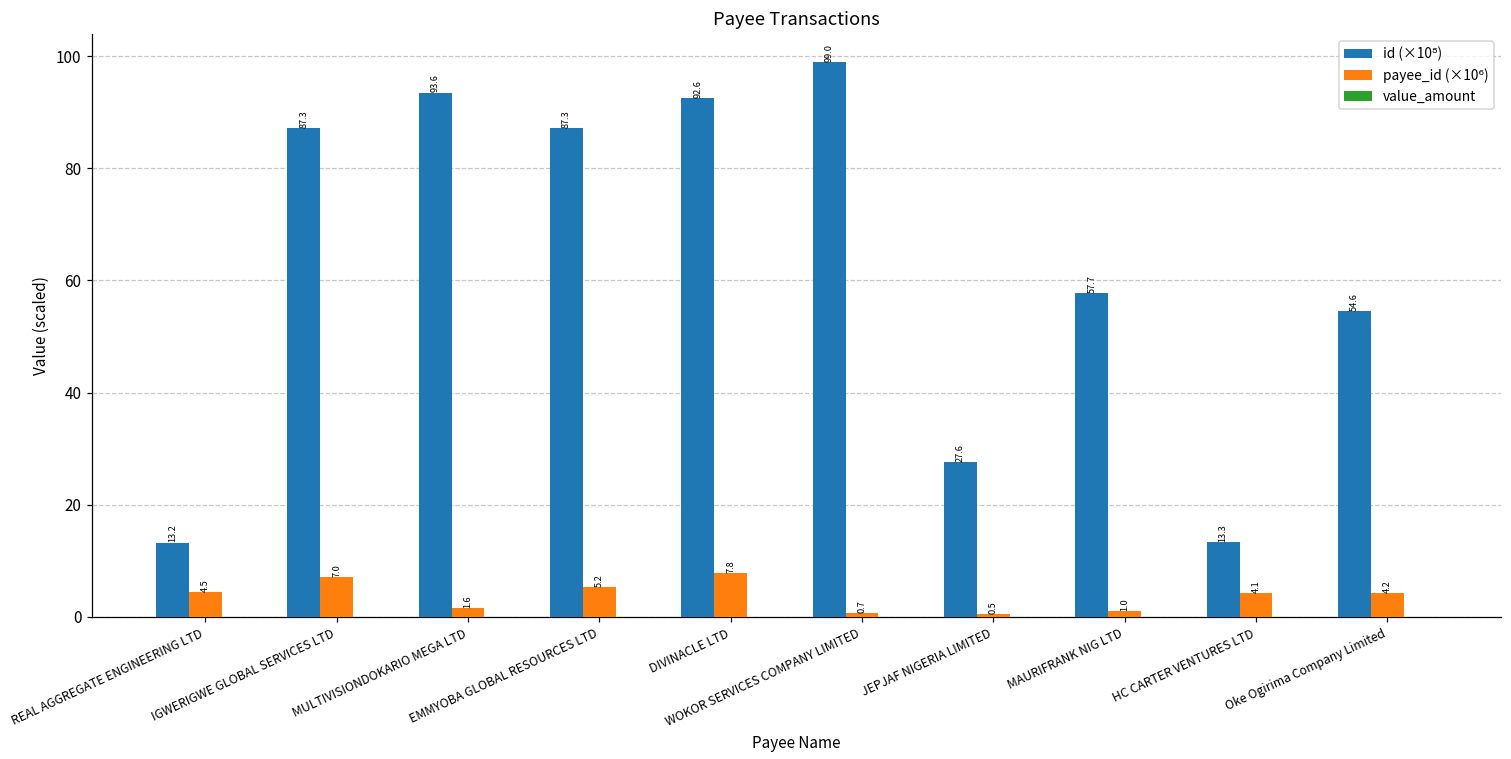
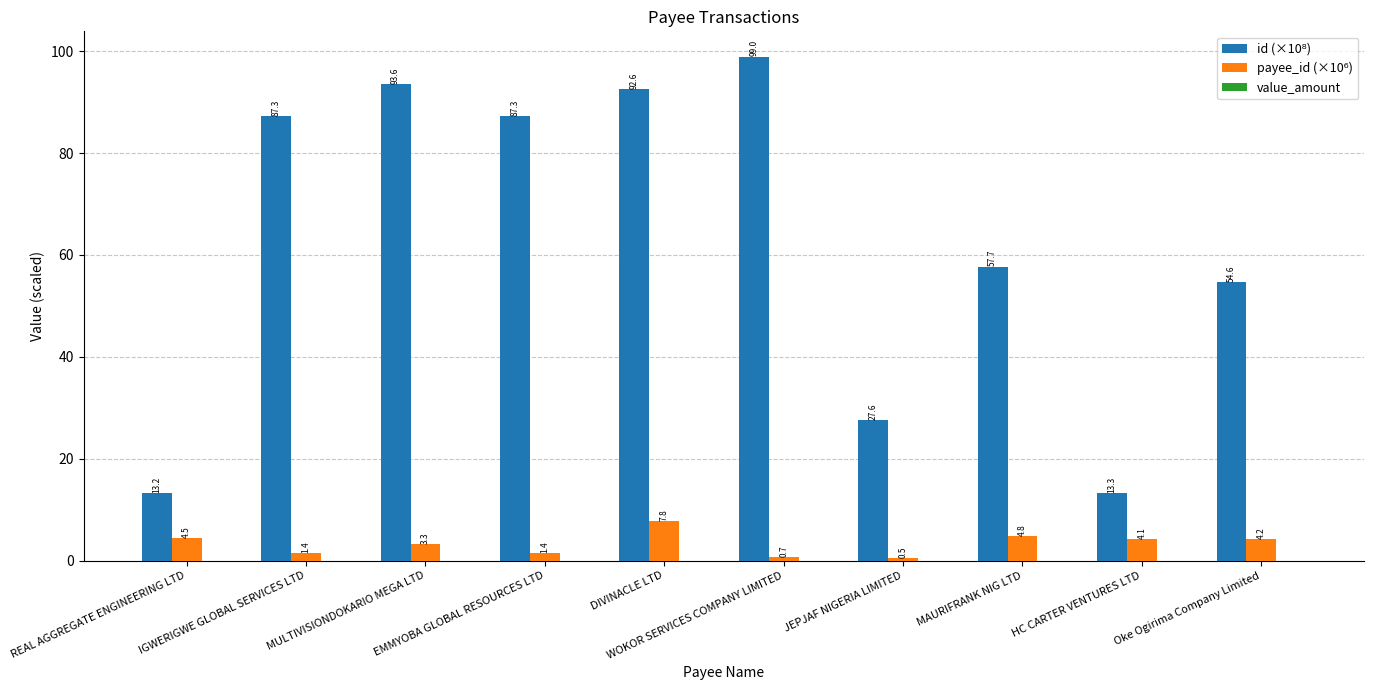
  {
    "id (×10⁸)": {
      "REAL AGGREGATE ENGINEERING LTD": 13.2,
      "IGWERIGWE GLOBAL SERVICES LTD": 87.3,
      "MULTIVISIONDOKARIO MEGA LTD": 93.6,
      "EMMYOBA GLOBAL RESOURCES LTD": 87.3,
      "DIVINACLE LTD": 92.6,
      "WOKOR SERVICES COMPANY LIMITED": 99.0,
      "JEPJAF NIGERIA LIMITED": 27.6,
      "MAURIFRANK NIG LTD": 57.7,
      "HC CARTER VENTURES LTD": 13.3,
      "Oke Ogirima Company Limited": 54.6
    },
    "payee_id (×10⁶)": {
      "REAL AGGREGATE ENGINEERING LTD": 4.5,
-     "IGWERIGWE GLOBAL SERVICES LTD": 7.0,
-     "MULTIVISIONDOKARIO MEGA LTD": 1.6,
-     "EMMYOBA GLOBAL RESOURCES LTD": 5.2,
+     "IGWERIGWE GLOBAL SERVICES LTD": 1.4,
+     "MULTIVISIONDOKARIO MEGA LTD": 3.3,
+     "EMMYOBA GLOBAL RESOURCES LTD": 1.4,
      "DIVINACLE LTD": 7.8,
      "WOKOR SERVICES COMPANY LIMITED": 0.7,
      "JEPJAF NIGERIA LIMITED": 0.5,
-     "MAURIFRANK NIG LTD": 1.0,
+     "MAURIFRANK NIG LTD": 4.8,
      "HC CARTER VENTURES LTD": 4.1,
      "Oke Ogirima Company Limited": 4.2
    },
    "value_amount": {
      "REAL AGGREGATE ENGINEERING LTD": 0,
      "IGWERIGWE GLOBAL SERVICES LTD": 0,
      "MULTIVISIONDOKARIO MEGA LTD": 0,
      "EMMYOBA GLOBAL RESOURCES LTD": 0,
      "DIVINACLE LTD": 0,
      "WOKOR SERVICES COMPANY LIMITED": 0,
      "JEPJAF NIGERIA LIMITED": 0,
      "MAURIFRANK NIG LTD": 0,
      "HC CARTER VENTURES LTD": 0,
      "Oke Ogirima Company Limited": 0
    }
  }
